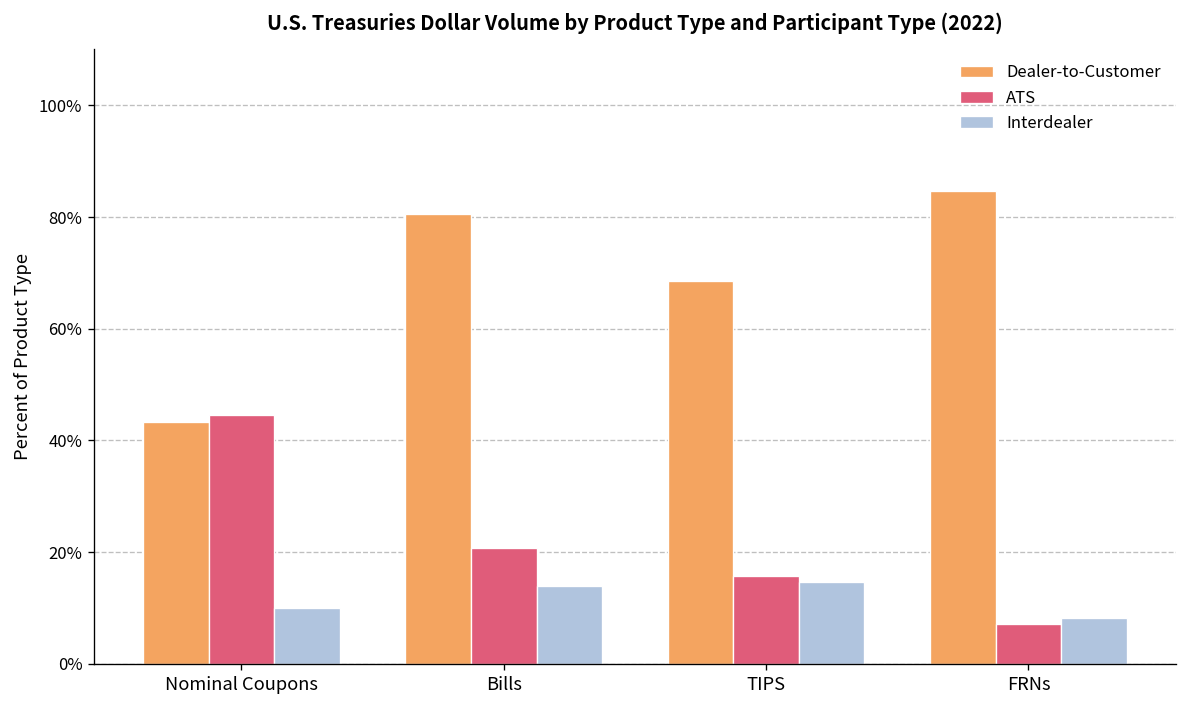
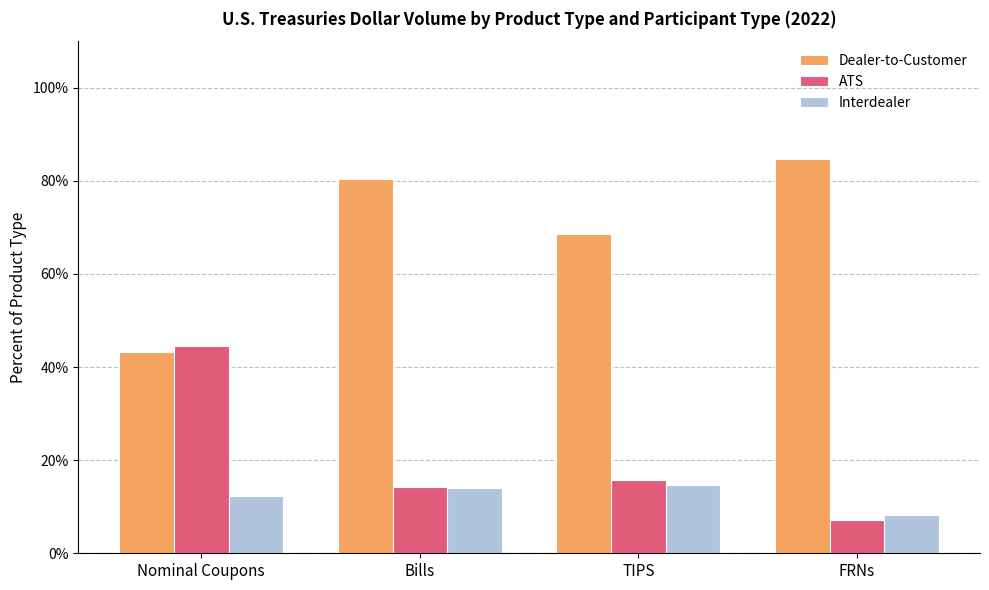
  {
    "Dealer-to-Customer": {
      "Nominal Coupons": "43%",
      "Bills": "80%",
      "TIPS": "69%",
      "FRNs": "85%"
    },
    "ATS": {
      "Nominal Coupons": "44%",
-     "Bills": "21%",
+     "Bills": "14%",
      "TIPS": "16%",
      "FRNs": "7%"
    },
    "Interdealer": {
-     "Nominal Coupons": "10%",
+     "Nominal Coupons": "12%",
      "Bills": "14%",
      "TIPS": "15%",
      "FRNs": "8%"
    }
  }
